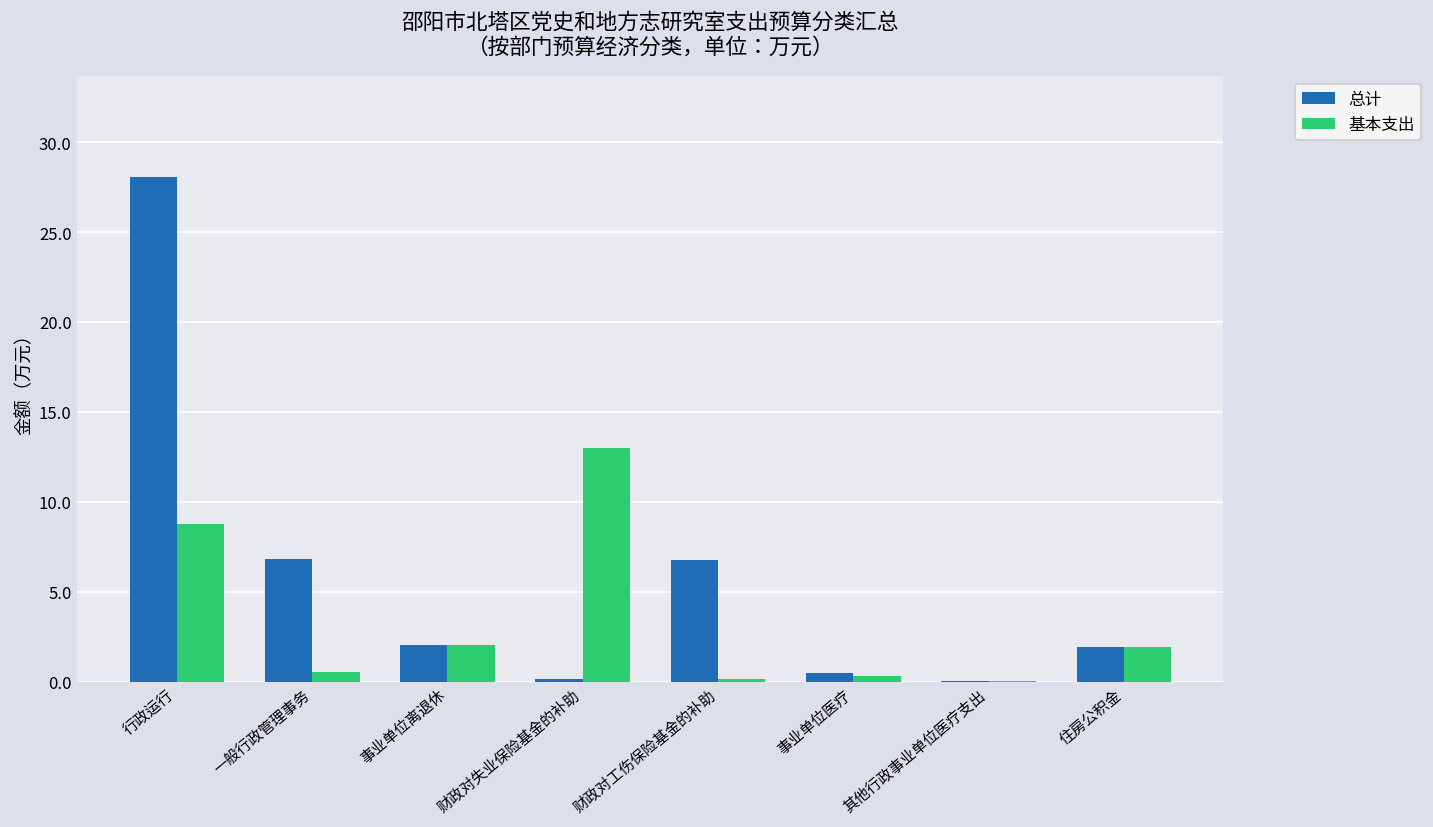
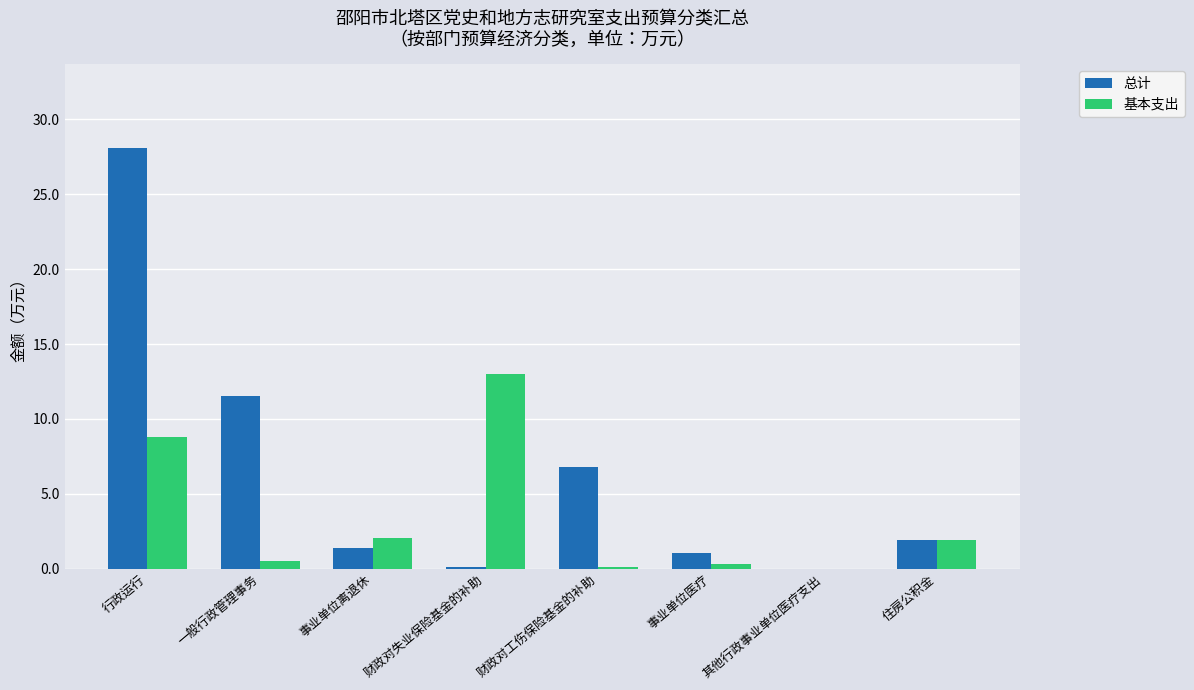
  {
    "总计": {
      "行政运行": 28.1,
-     "一般行政管理事务": 6.8,
-     "事业单位离退休": 2.0,
+     "一般行政管理事务": 11.6,
+     "事业单位离退休": 1.4,
      "财政对工伤保险基金的补助": 6.8,
-     "事业单位医疗": 0.5,
+     "事业单位医疗": 1.0,
      "住房公积金": 1.9
    },
    "基本支出": {
      "行政运行": 8.8,
      "一般行政管理事务": 0.5,
      "事业单位离退休": 2.0,
      "财政对失业保险基金的补助": 13.0,
      "事业单位医疗": 0.3,
      "住房公积金": 1.9
    }
  }
